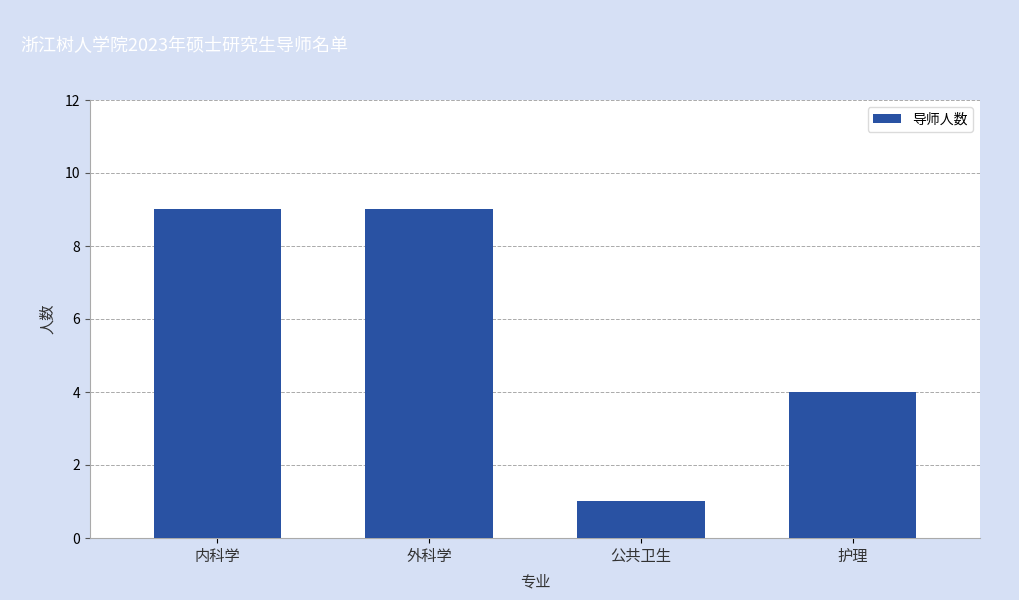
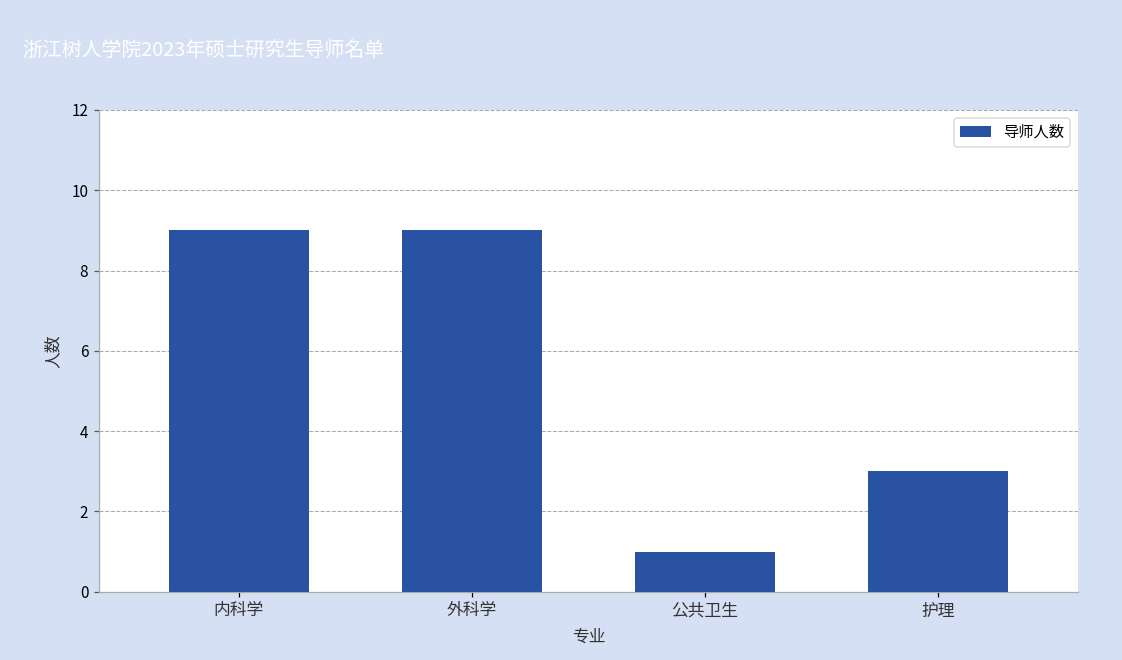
  {
    "内科学": 9,
    "外科学": 9,
    "公共卫生": 1,
-   "护理": 4
+   "护理": 3
  }
